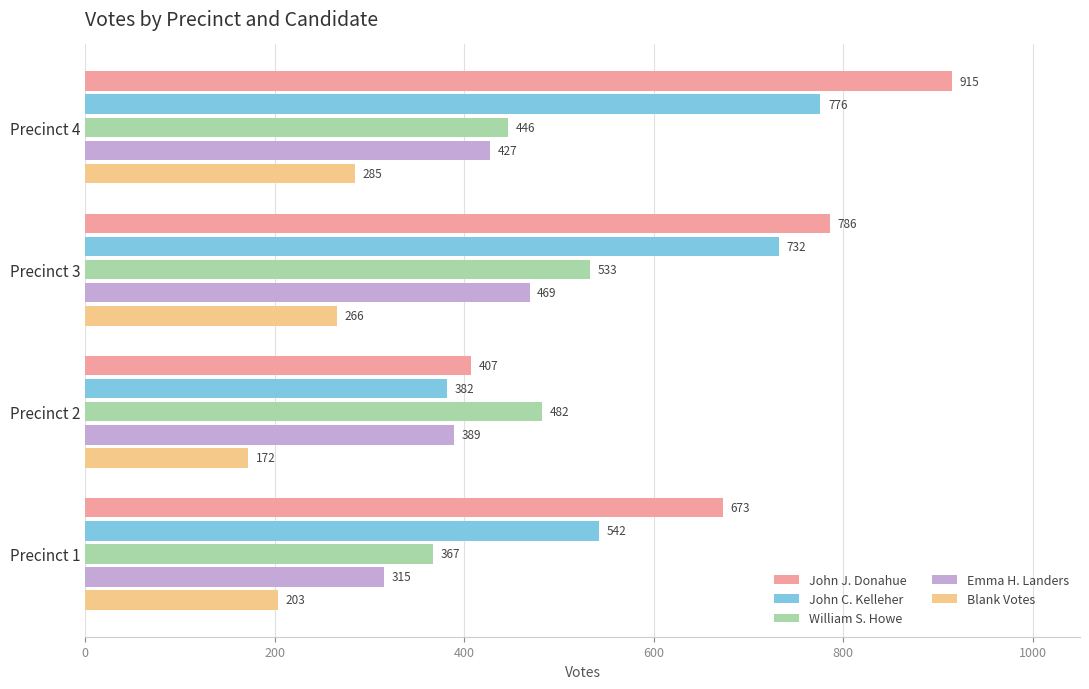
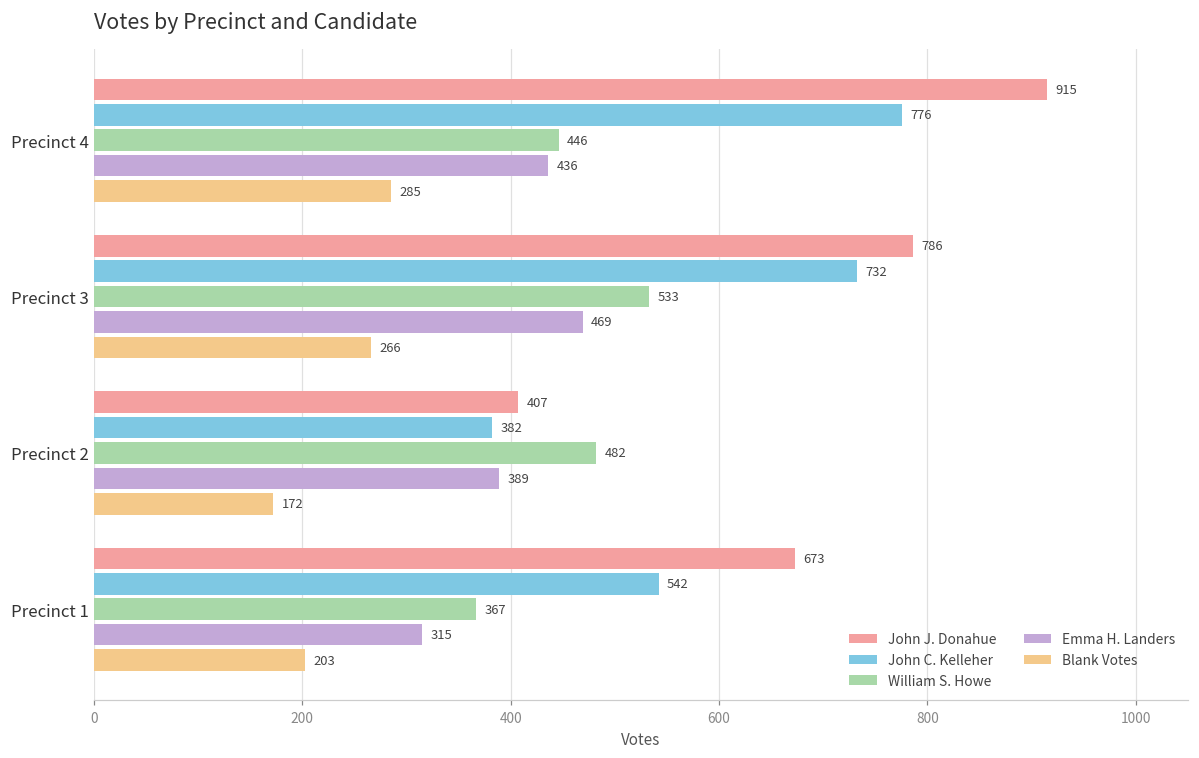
  {
    "John C. Kelleher": {
      "Precinct 4": 776,
      "Precinct 3": 732,
      "Precinct 2": 382,
      "Precinct 1": 542
    },
    "William S. Howe": {
      "Precinct 4": 446,
      "Precinct 3": 533,
      "Precinct 2": 482,
      "Precinct 1": 367
    },
    "Emma H. Landers": {
-     "Precinct 4": 427,
+     "Precinct 4": 436,
      "Precinct 3": 469,
      "Precinct 2": 389,
      "Precinct 1": 315
    }
  }
